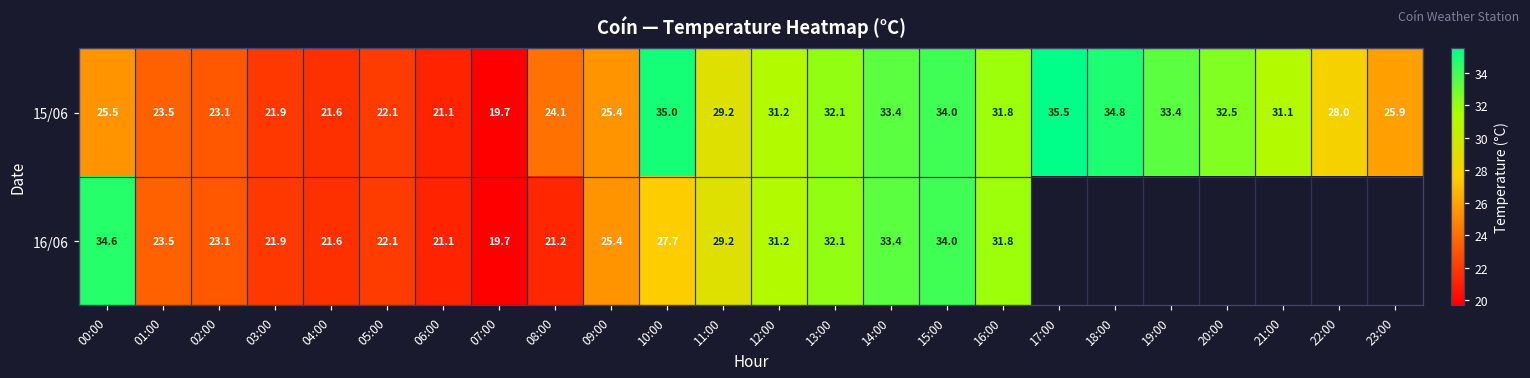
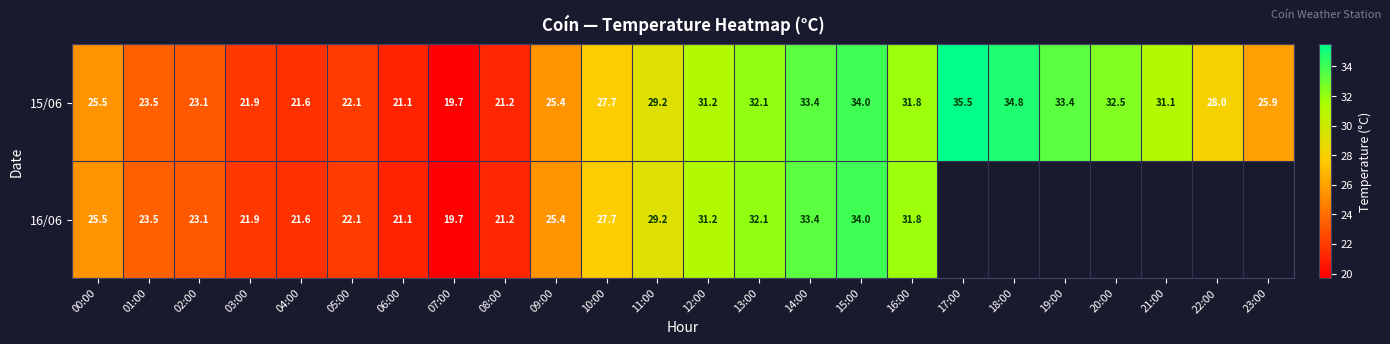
  {
    "15/06": {
      "00:00": 25.5,
      "01:00": 23.5,
      "02:00": 23.1,
      "03:00": 21.9,
      "04:00": 21.6,
      "05:00": 22.1,
      "06:00": 21.1,
      "07:00": 19.7,
-     "08:00": 24.1,
+     "08:00": 21.2,
      "09:00": 25.4,
-     "10:00": 35.0,
+     "10:00": 27.7,
      "11:00": 29.2,
      "12:00": 31.2,
      "13:00": 32.1,
      "14:00": 33.4,
      "15:00": 34.0,
      "16:00": 31.8,
      "17:00": 35.5,
      "18:00": 34.8,
      "19:00": 33.4,
      "20:00": 32.5,
      "21:00": 31.1,
      "22:00": 28.0,
      "23:00": 25.9
    },
    "16/06": {
-     "00:00": 34.6,
+     "00:00": 25.5,
      "01:00": 23.5,
      "02:00": 23.1,
      "03:00": 21.9,
      "04:00": 21.6,
      "05:00": 22.1,
      "06:00": 21.1,
      "07:00": 19.7,
      "08:00": 21.2,
      "09:00": 25.4,
      "10:00": 27.7,
      "11:00": 29.2,
      "12:00": 31.2,
      "13:00": 32.1,
      "14:00": 33.4,
      "15:00": 34.0,
      "16:00": 31.8
    }
  }
